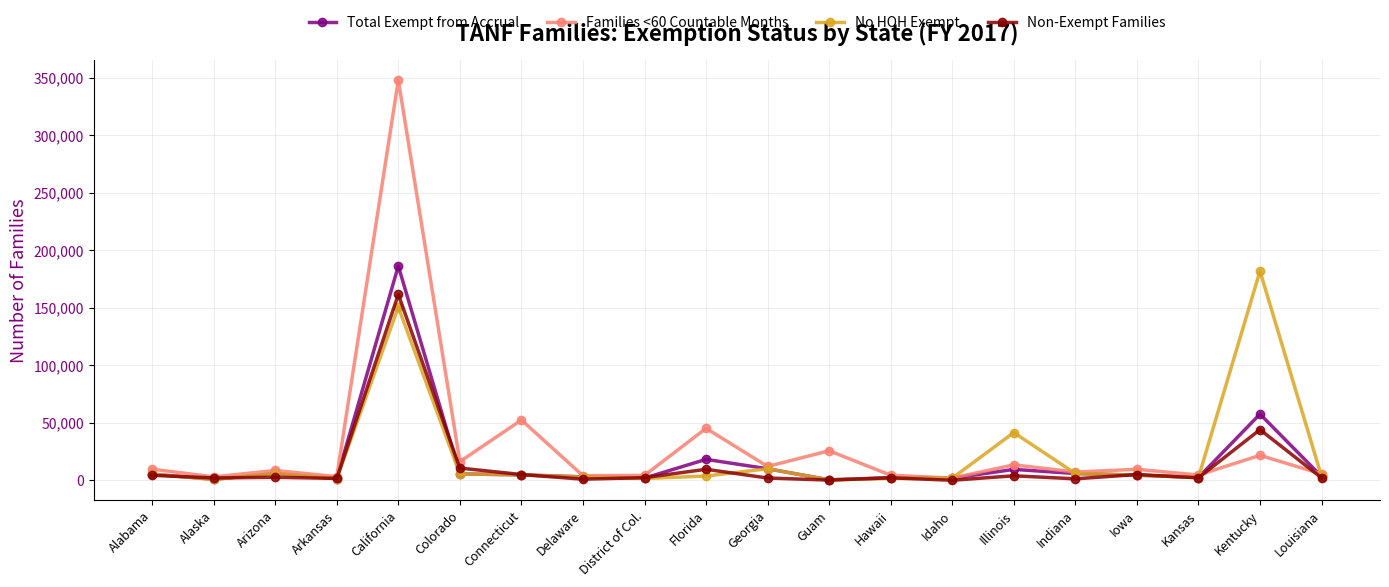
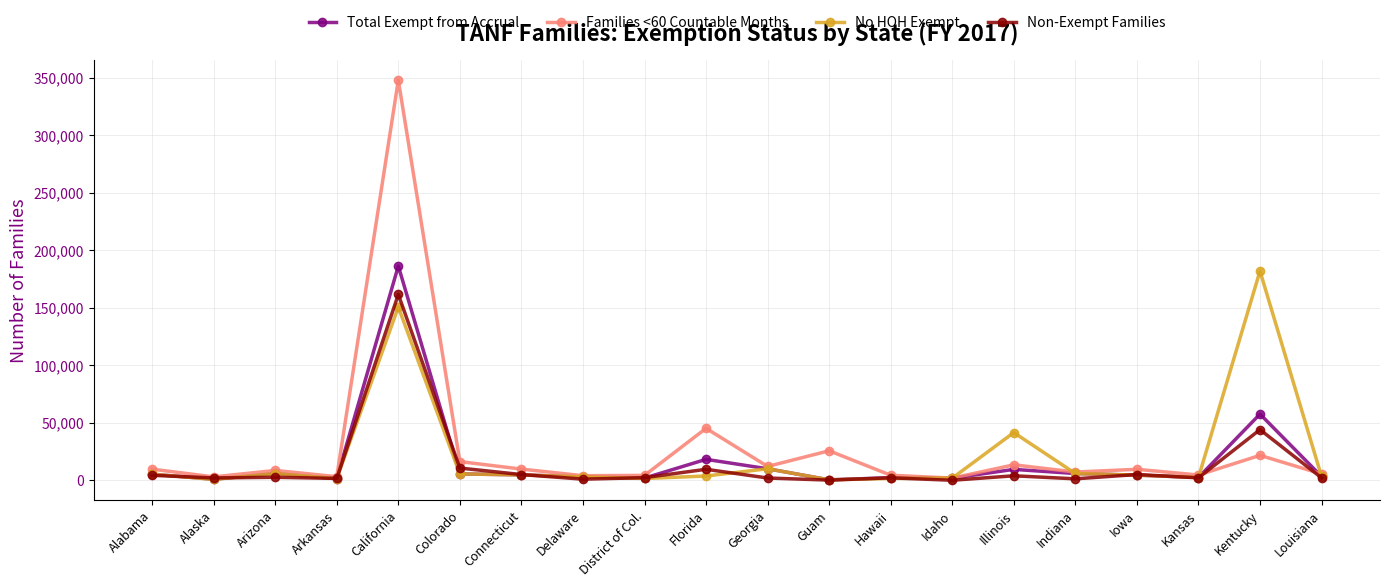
  {
    "Total Exempt from Accrual": {
      "California": "186,000",
      "Florida": "18,000",
      "Illinois": "10,000",
      "Kentucky": "58,000"
    },
    "Families <60 Countable Months": {
      "Alabama": "10,000",
      "Arizona": "9,000",
      "California": "348,000",
      "Colorado": "16,000",
-     "Connecticut": "52,000",
+     "Connecticut": "10,000",
      "Florida": "45,000",
      "Guam": "26,000",
      "Illinois": "13,000",
      "Iowa": "10,000",
      "Kentucky": "22,000"
    },
    "No HOH Exempt": {
      "California": "151,000",
      "Florida": "4,000",
      "Illinois": "42,000",
      "Kentucky": "182,000"
    },
    "Non-Exempt Families": {
      "Arizona": "3,000",
      "California": "162,000",
      "Colorado": "11,000",
      "Florida": "10,000",
      "Georgia": "2,000",
      "Illinois": "4,000",
      "Indiana": "1,000",
      "Kentucky": "44,000"
    }
  }
